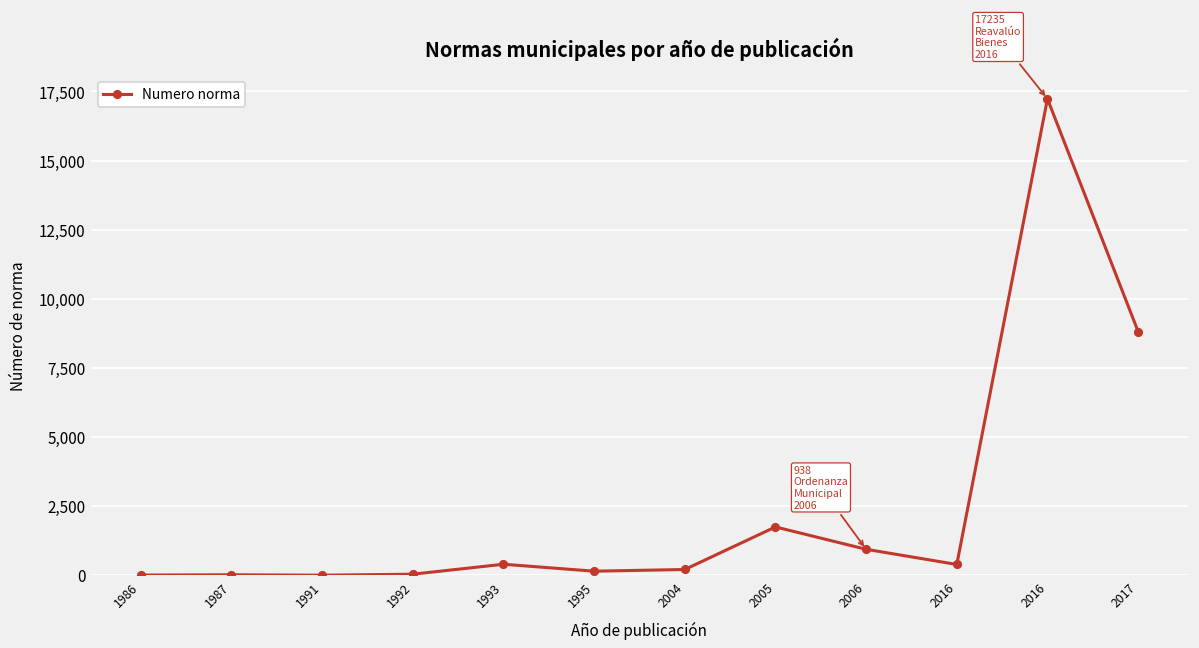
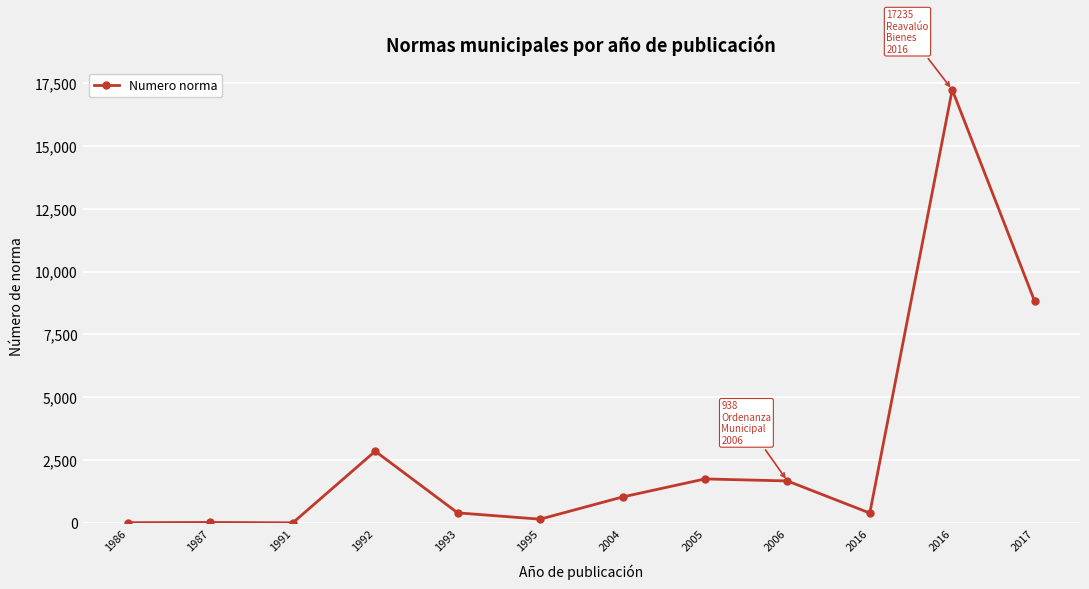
  {
    "1986": "0",
    "1987": "0",
    "1991": "0",
-   "1992": "0",
+   "1992": "2,900",
    "1993": "400",
    "1995": "100",
-   "2004": "200",
+   "2004": "1,000",
    "2005": "1,700",
-   "2006": "900",
+   "2006": "1,700",
    "2017": "8,800"
  }
